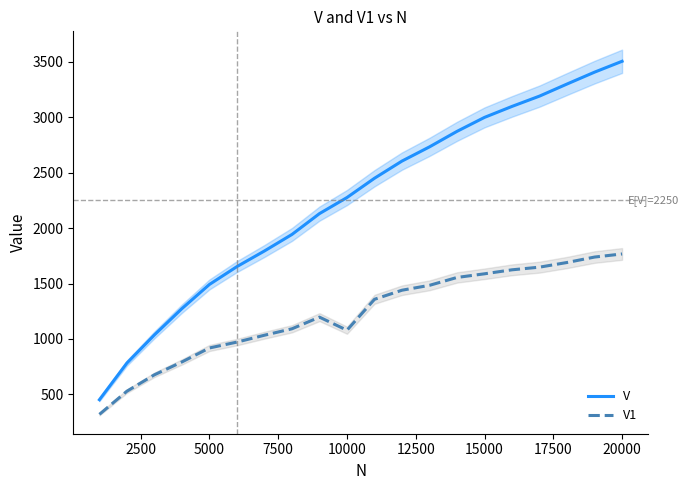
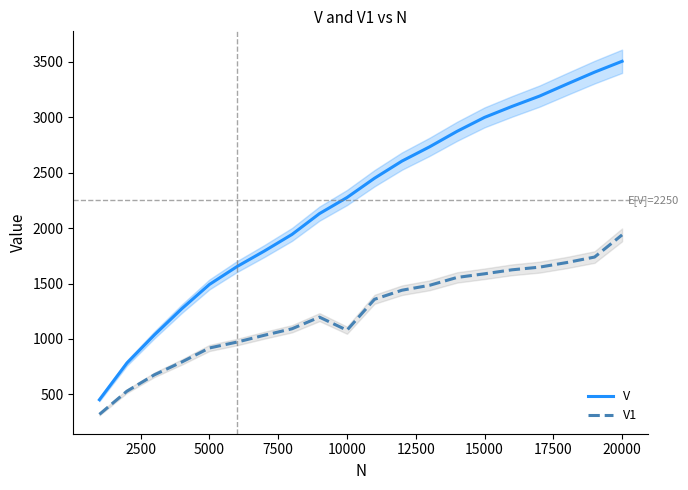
  {
    "V1": {
      "5000": 920,
      "10000": 1080,
      "15000": 1590,
-     "20000": 1770
+     "20000": 1940
    }
  }
